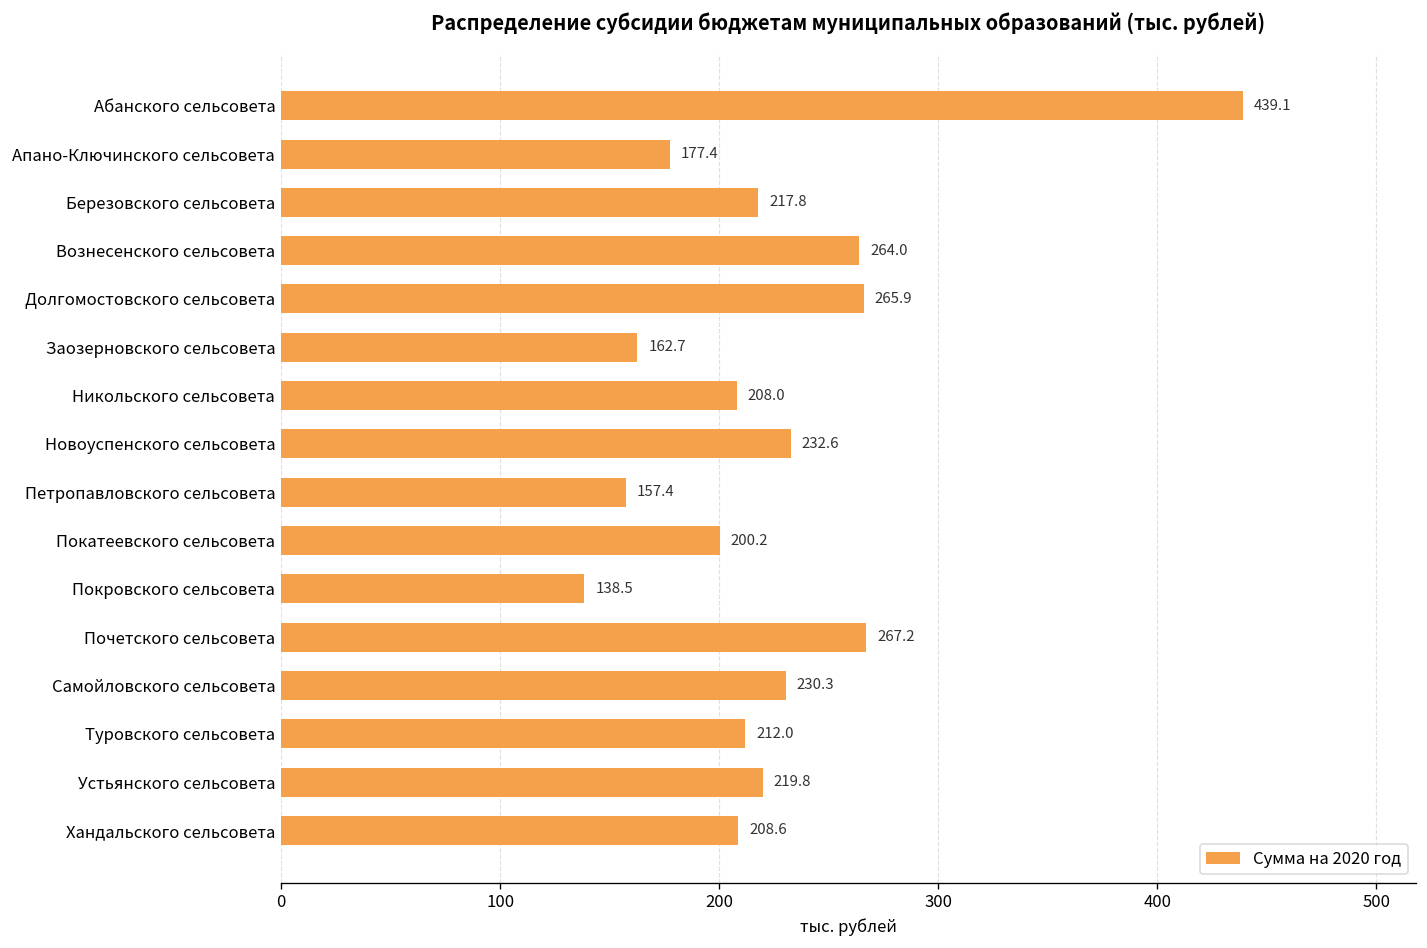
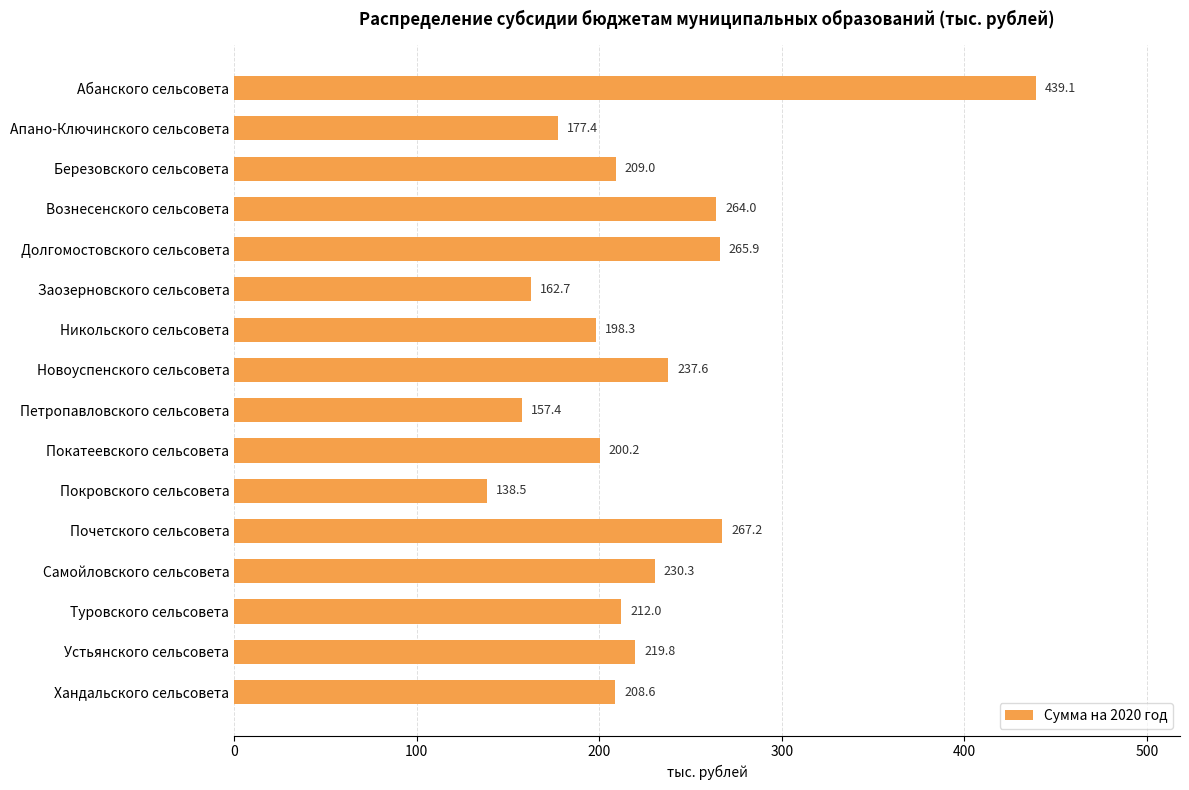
  {
    "Абанского сельсовета": 439.1,
    "Апано-Ключинского сельсовета": 177.4,
-   "Березовского сельсовета": 217.8,
+   "Березовского сельсовета": 209.0,
    "Вознесенского сельсовета": 264.0,
    "Долгомостовского сельсовета": 265.9,
    "Заозерновского сельсовета": 162.7,
-   "Никольского сельсовета": 208.0,
-   "Новоуспенского сельсовета": 232.6,
+   "Никольского сельсовета": 198.3,
+   "Новоуспенского сельсовета": 237.6,
    "Петропавловского сельсовета": 157.4,
    "Покатеевского сельсовета": 200.2,
    "Покровского сельсовета": 138.5,
    "Почетского сельсовета": 267.2,
    "Самойловского сельсовета": 230.3,
    "Туровского сельсовета": 212.0,
    "Устьянского сельсовета": 219.8,
    "Хандальского сельсовета": 208.6
  }
